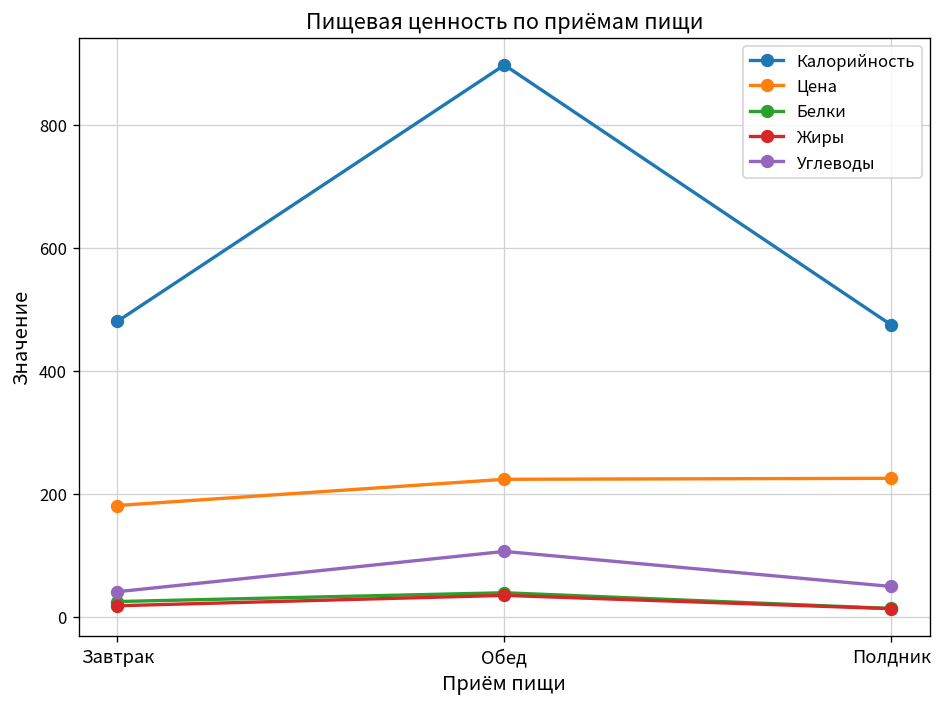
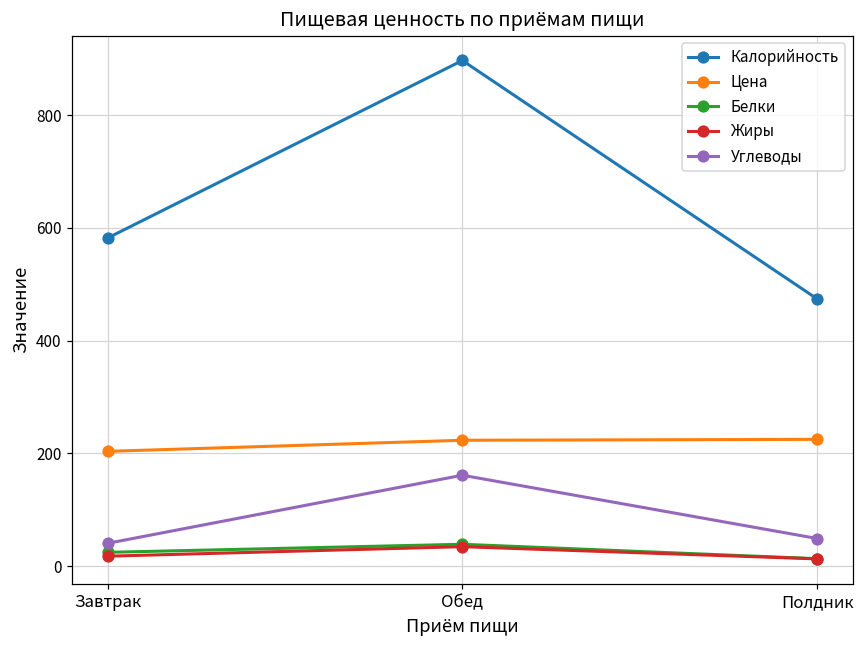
  {
    "Калорийность": {
-     "Завтрак": 480,
+     "Завтрак": 580,
      "Обед": 900,
      "Полдник": 470
    },
    "Цена": {
-     "Завтрак": 180,
+     "Завтрак": 200,
      "Обед": 220,
      "Полдник": 220
    },
    "Белки": {
      "Завтрак": 20
    },
    "Жиры": {
      "Завтрак": 20
    },
    "Углеводы": {
      "Завтрак": 40,
-     "Обед": 110,
+     "Обед": 160,
      "Полдник": 50
    }
  }
